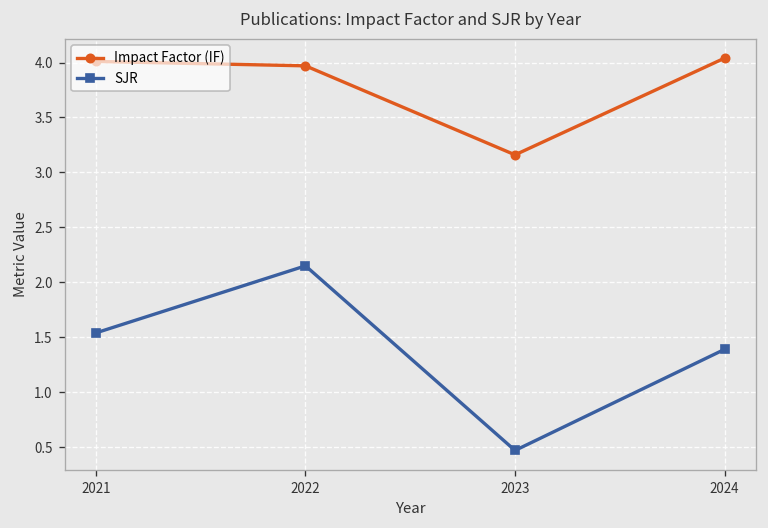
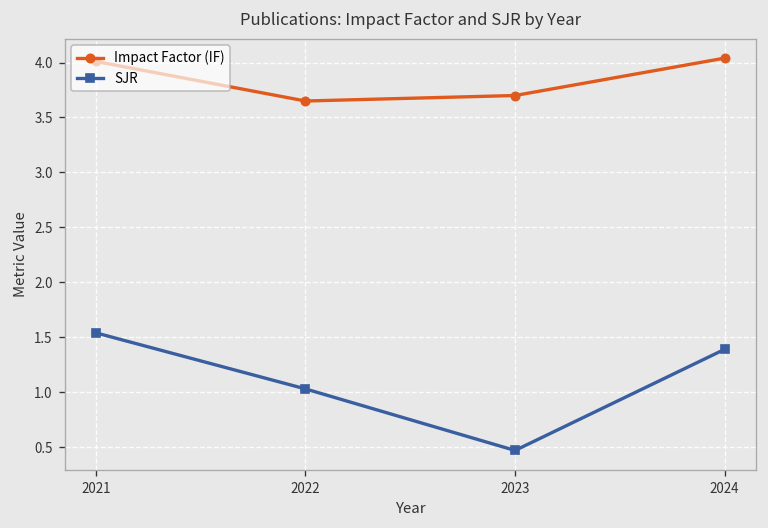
  {
    "Impact Factor (IF)": {
-     "2022": 4.0,
-     "2023": 3.2,
+     "2022": 3.7,
+     "2023": 3.7,
      "2024": 4.0
    },
    "SJR": {
      "2021": 1.5,
-     "2022": 2.2,
+     "2022": 1.0,
      "2023": 0.5,
      "2024": 1.4
    }
  }
